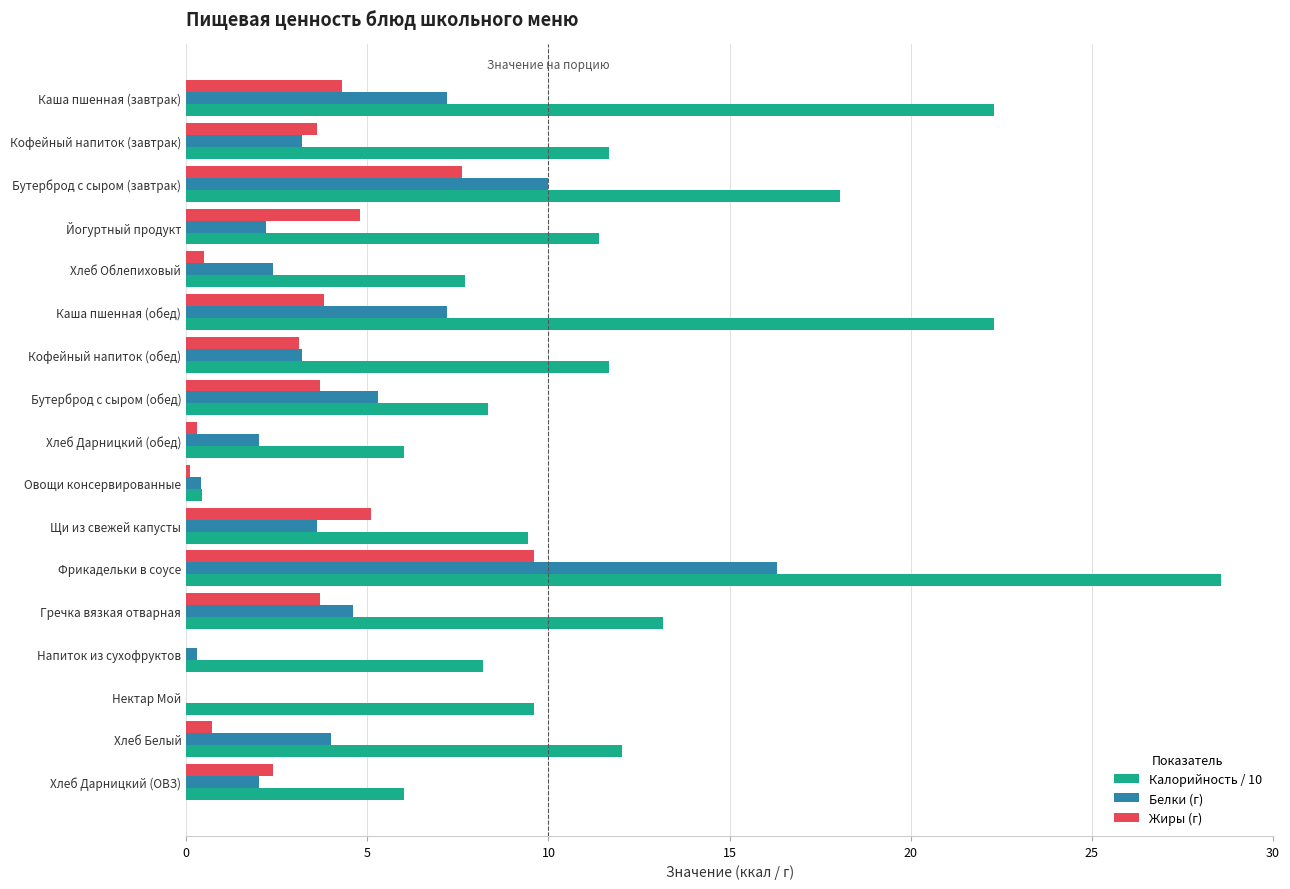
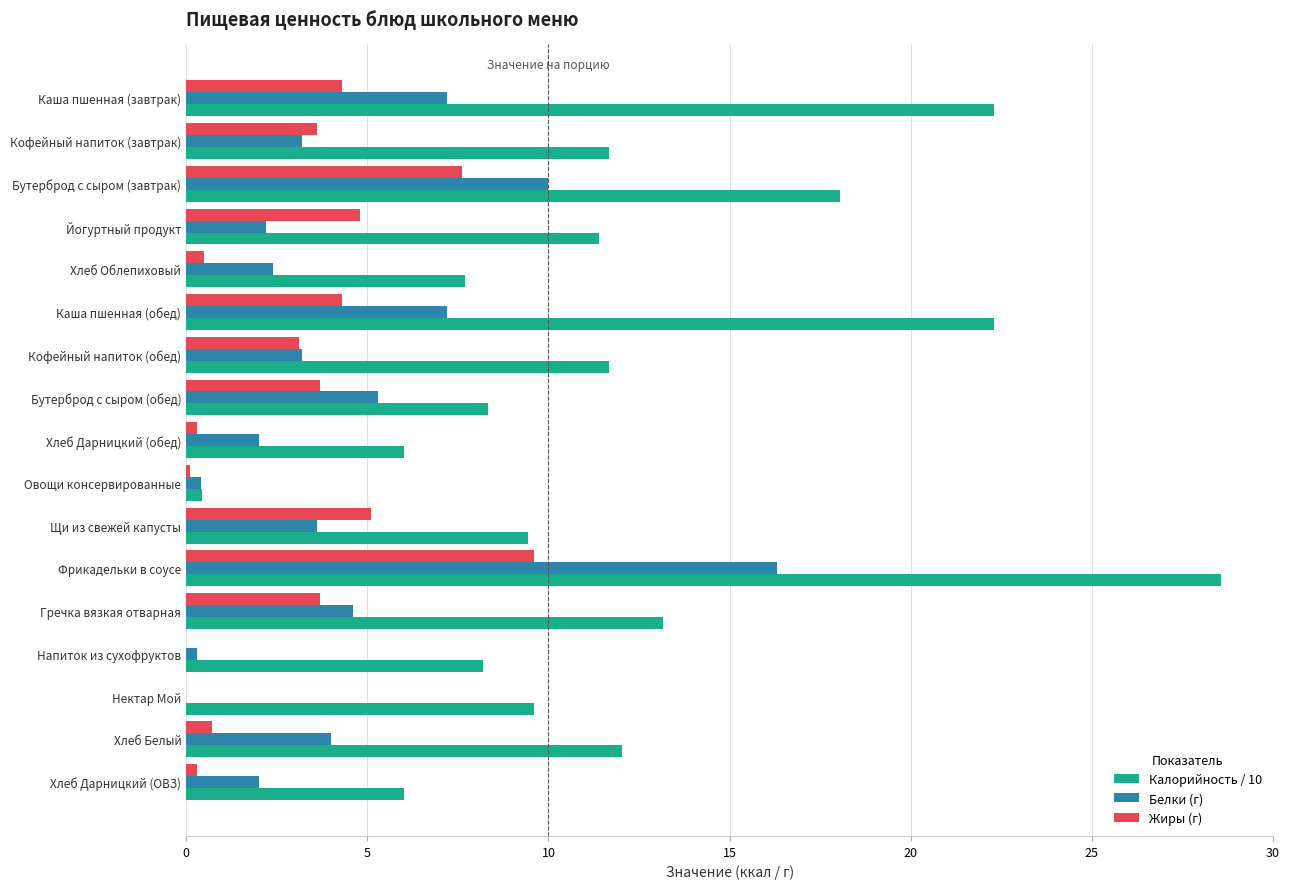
  {
    "Жиры (г)": {
      "Каша пшенная (завтрак)": 4.3,
      "Кофейный напиток (завтрак)": 3.6,
      "Бутерброд с сыром (завтрак)": 7.6,
      "Йогуртный продукт": 4.8,
      "Хлеб Облепиховый": 0.5,
-     "Каша пшенная (обед)": 3.8,
+     "Каша пшенная (обед)": 4.3,
      "Кофейный напиток (обед)": 3.1,
      "Бутерброд с сыром (обед)": 3.7,
      "Хлеб Дарницкий (обед)": 0.3,
      "Овощи консервированные": 0.1,
      "Щи из свежей капусты": 5.1,
      "Фрикадельки в соусе": 9.6,
      "Гречка вязкая отварная": 3.7,
      "Напиток из сухофруктов": 0.0,
      "Нектар Мой": 0.0,
      "Хлеб Белый": 0.7,
-     "Хлеб Дарницкий (ОВЗ)": 2.4
+     "Хлеб Дарницкий (ОВЗ)": 0.3
    }
  }
